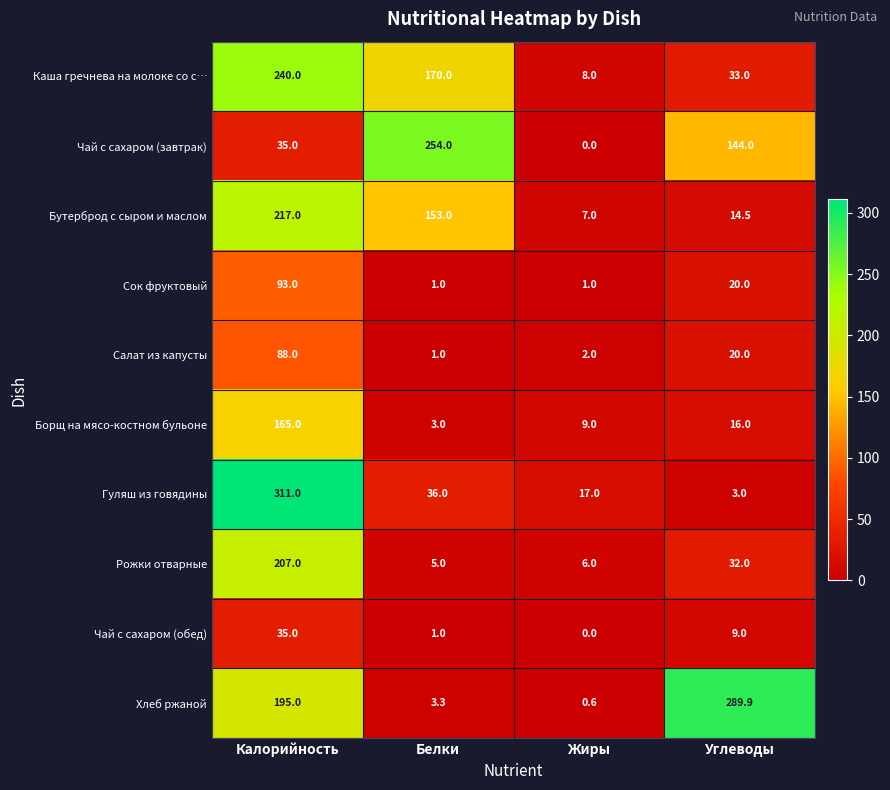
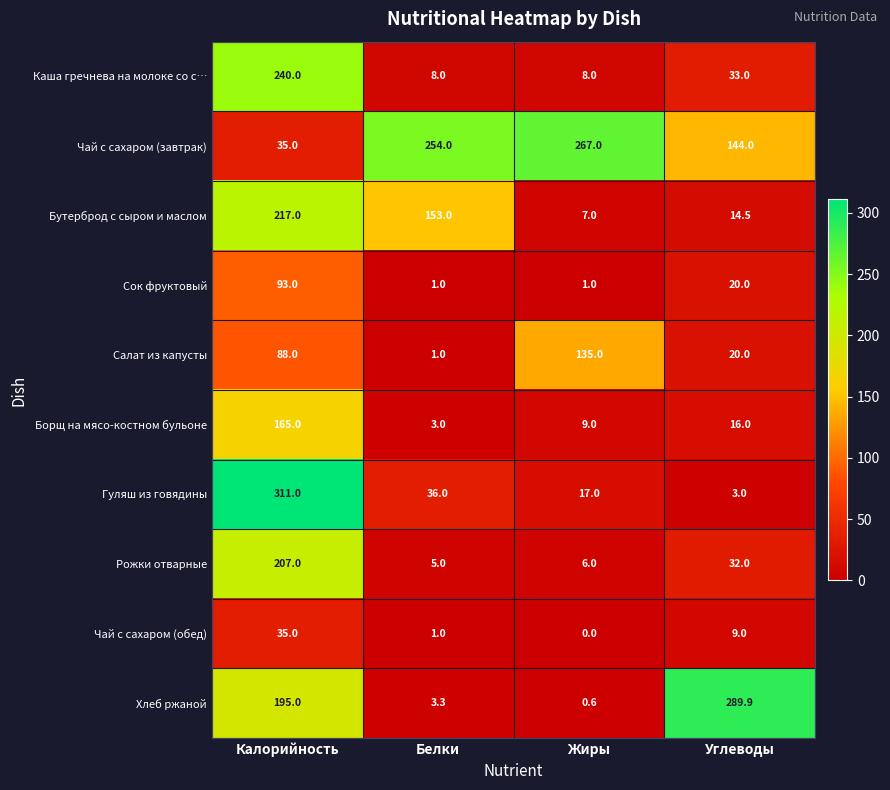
  {
    "Каша гречнева на молоке со с…": {
      "Калорийность": 240.0,
-     "Белки": 170.0,
+     "Белки": 8.0,
      "Жиры": 8.0,
      "Углеводы": 33.0
    },
    "Чай с сахаром (завтрак)": {
      "Калорийность": 35.0,
      "Белки": 254.0,
-     "Жиры": 0.0,
+     "Жиры": 267.0,
      "Углеводы": 144.0
    },
    "Бутерброд с сыром и маслом": {
      "Калорийность": 217.0,
      "Белки": 153.0,
      "Жиры": 7.0,
      "Углеводы": 14.5
    },
    "Сок фруктовый": {
      "Калорийность": 93.0,
      "Белки": 1.0,
      "Жиры": 1.0,
      "Углеводы": 20.0
    },
    "Салат из капусты": {
      "Калорийность": 88.0,
      "Белки": 1.0,
-     "Жиры": 2.0,
+     "Жиры": 135.0,
      "Углеводы": 20.0
    },
    "Борщ на мясо-костном бульоне": {
      "Калорийность": 165.0,
      "Белки": 3.0,
      "Жиры": 9.0,
      "Углеводы": 16.0
    },
    "Гуляш из говядины": {
      "Калорийность": 311.0,
      "Белки": 36.0,
      "Жиры": 17.0,
      "Углеводы": 3.0
    },
    "Рожки отварные": {
      "Калорийность": 207.0,
      "Белки": 5.0,
      "Жиры": 6.0,
      "Углеводы": 32.0
    },
    "Чай с сахаром (обед)": {
      "Калорийность": 35.0,
      "Белки": 1.0,
      "Жиры": 0.0,
      "Углеводы": 9.0
    },
    "Хлеб ржаной": {
      "Калорийность": 195.0,
      "Белки": 3.3,
      "Жиры": 0.6,
      "Углеводы": 289.9
    }
  }
